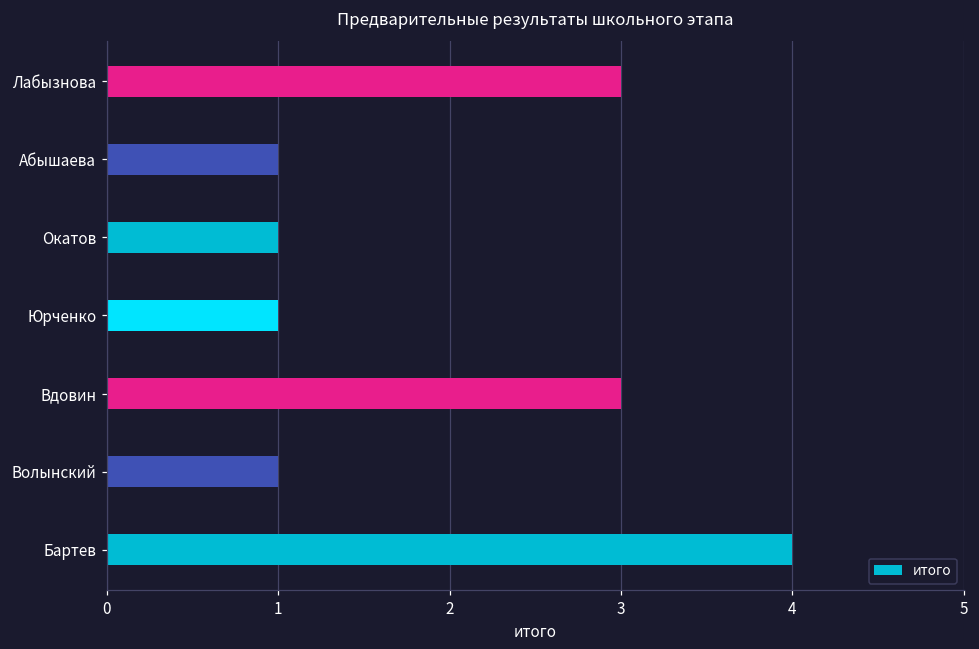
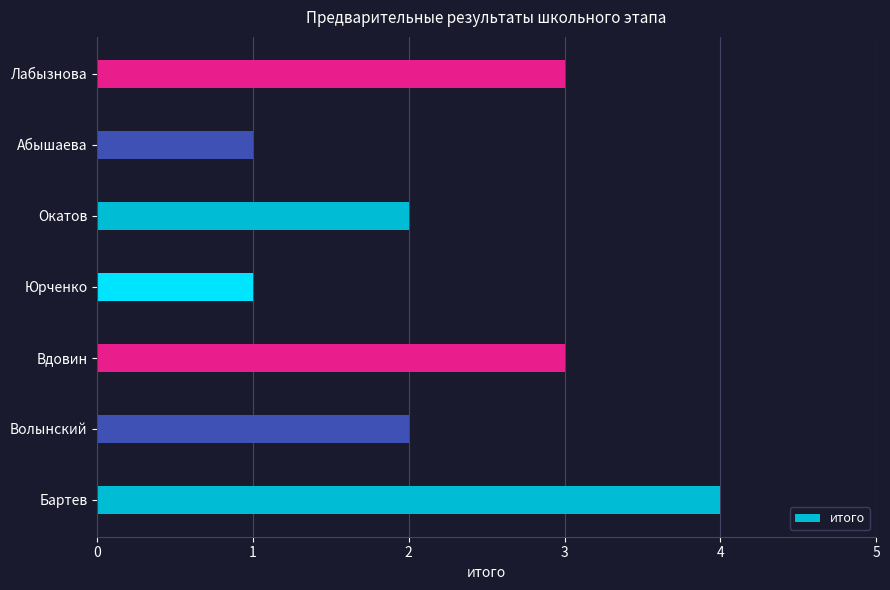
  {
    "Лабызнова": 3,
    "Абышаева": 1,
-   "Окатов": 1,
+   "Окатов": 2,
    "Юрченко": 1,
    "Вдовин": 3,
-   "Волынский": 1,
+   "Волынский": 2,
    "Бартев": 4
  }
